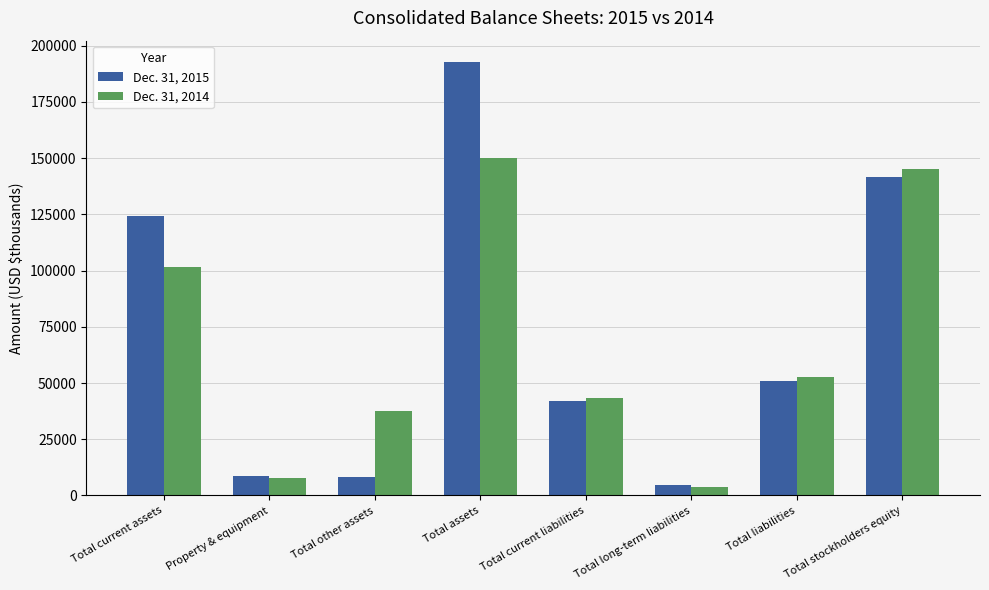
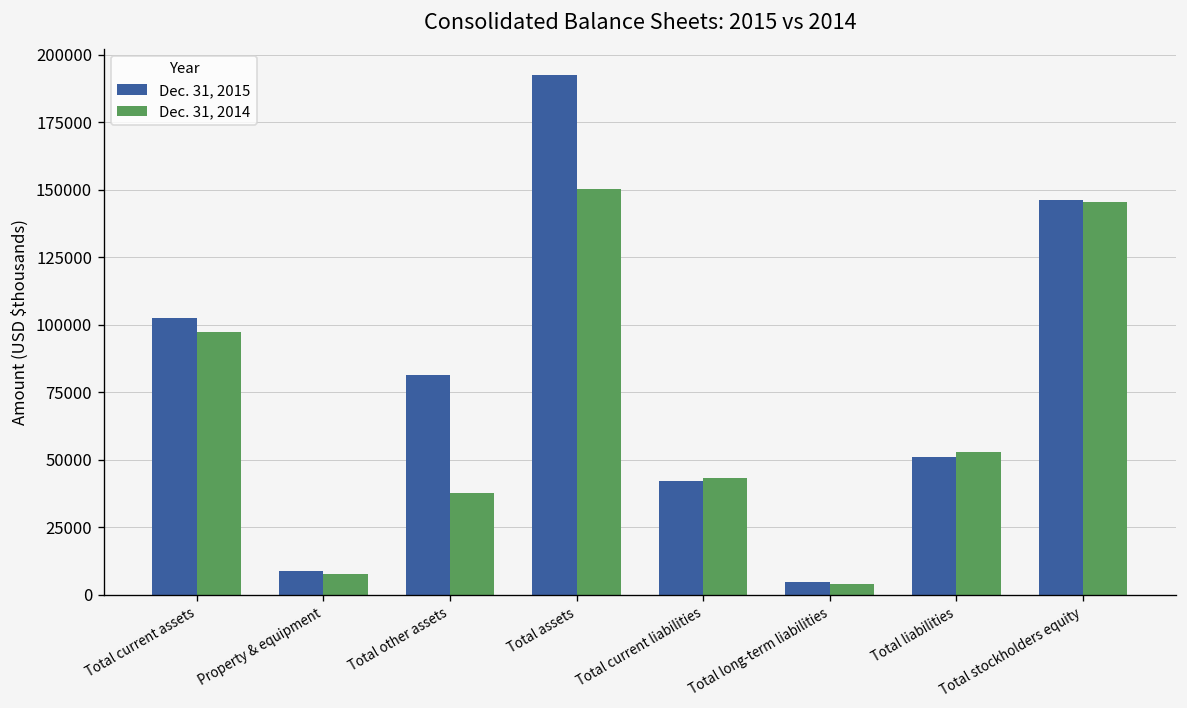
  {
    "Dec. 31, 2015": {
-     "Total current assets": 124000,
+     "Total current assets": 103000,
      "Property & equipment": 9000,
-     "Total other assets": 8000,
+     "Total other assets": 81000,
      "Total assets": 193000,
      "Total current liabilities": 42000,
      "Total long-term liabilities": 5000,
      "Total liabilities": 51000,
-     "Total stockholders equity": 142000
+     "Total stockholders equity": 146000
    },
    "Dec. 31, 2014": {
-     "Total current assets": 102000,
+     "Total current assets": 97000,
      "Property & equipment": 8000,
      "Total other assets": 38000,
      "Total assets": 150000,
      "Total current liabilities": 43000,
      "Total long-term liabilities": 4000,
      "Total liabilities": 53000,
      "Total stockholders equity": 145000
    }
  }
